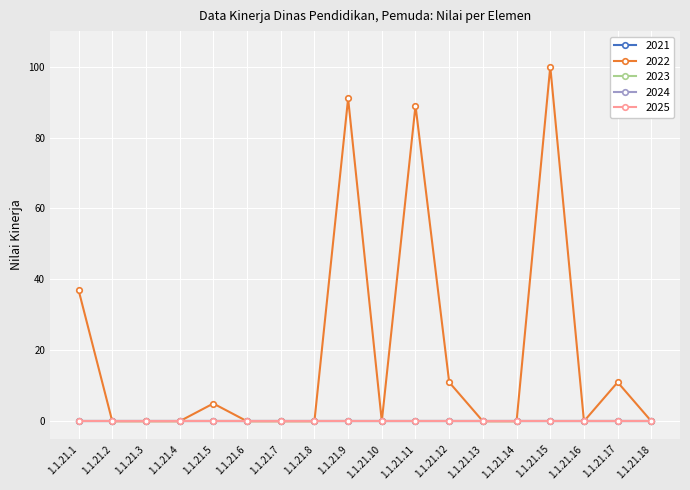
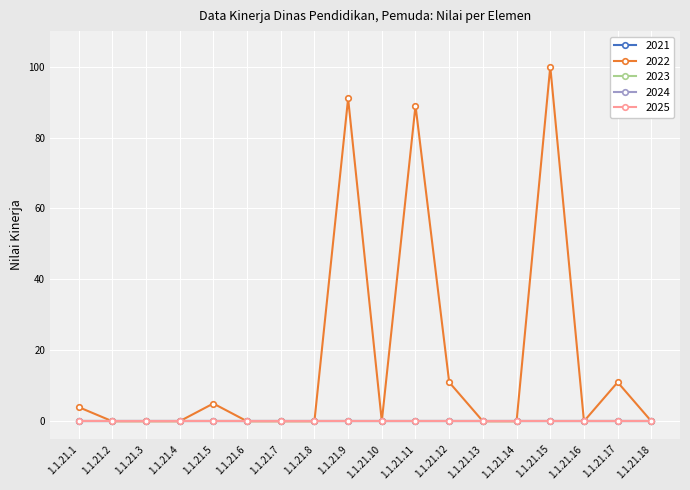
  {
    "2025": {
      "1.1.21.1": 0,
      "1.1.21.5": 0,
      "1.1.21.9": 0,
      "1.1.21.11": 0,
      "1.1.21.12": 0,
      "1.1.21.15": 0,
      "1.1.21.17": 0
    },
    "2022": {
-     "1.1.21.1": 37,
+     "1.1.21.1": 4,
      "1.1.21.5": 5,
      "1.1.21.9": 91,
      "1.1.21.11": 89,
      "1.1.21.12": 11,
      "1.1.21.15": 100,
      "1.1.21.17": 11
    }
  }
